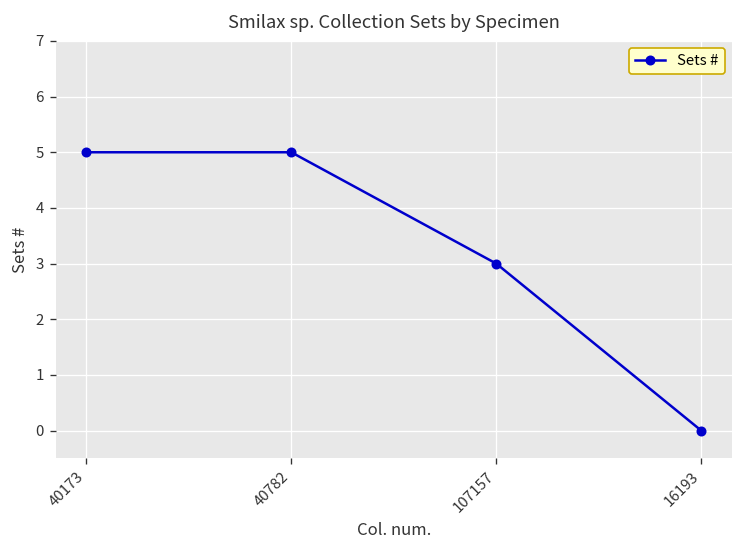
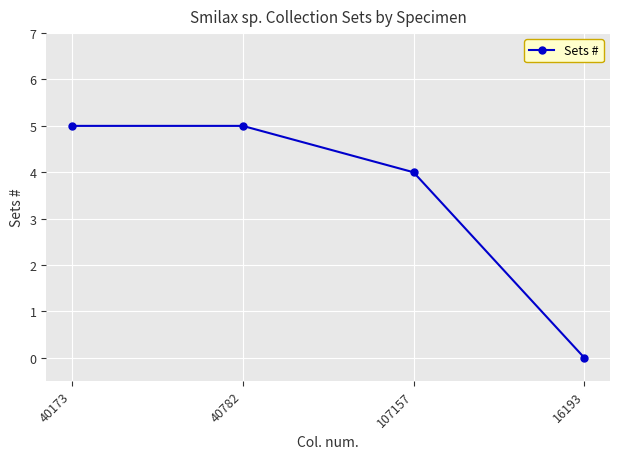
  {
    "40173": 5,
    "40782": 5,
-   "107157": 3,
+   "107157": 4,
    "16193": 0
  }
